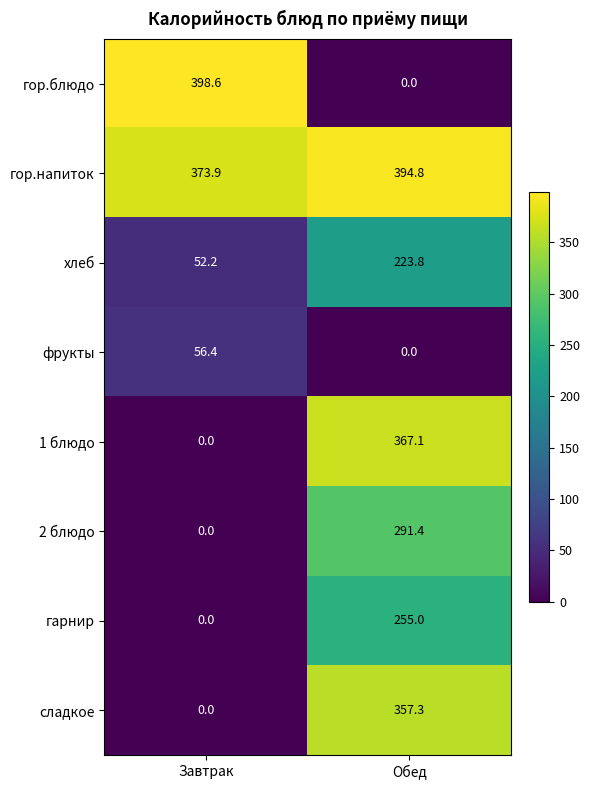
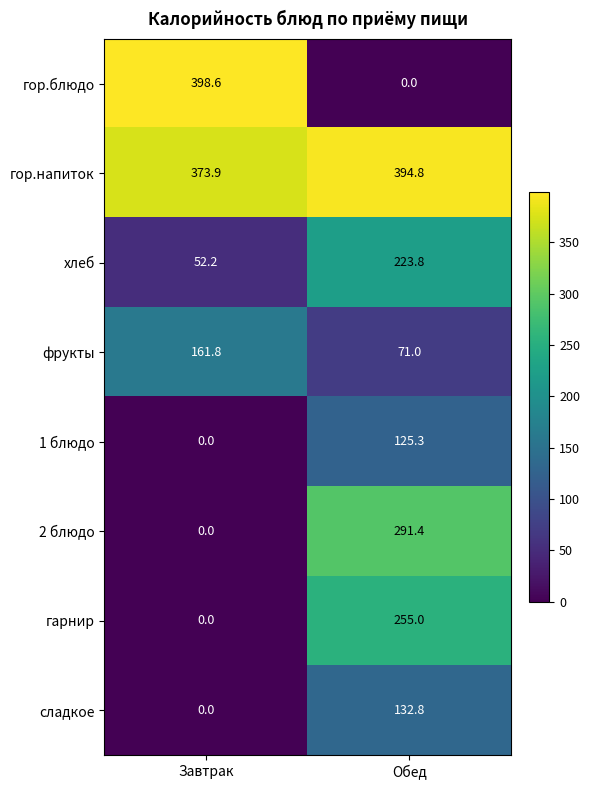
  {
    "гор.блюдо": {
      "Завтрак": 398.6,
      "Обед": 0.0
    },
    "гор.напиток": {
      "Завтрак": 373.9,
      "Обед": 394.8
    },
    "хлеб": {
      "Завтрак": 52.2,
      "Обед": 223.8
    },
    "фрукты": {
-     "Завтрак": 56.4,
-     "Обед": 0.0
+     "Завтрак": 161.8,
+     "Обед": 71.0
    },
    "1 блюдо": {
      "Завтрак": 0.0,
-     "Обед": 367.1
+     "Обед": 125.3
    },
    "2 блюдо": {
      "Завтрак": 0.0,
      "Обед": 291.4
    },
    "гарнир": {
      "Завтрак": 0.0,
      "Обед": 255.0
    },
    "сладкое": {
      "Завтрак": 0.0,
-     "Обед": 357.3
+     "Обед": 132.8
    }
  }
